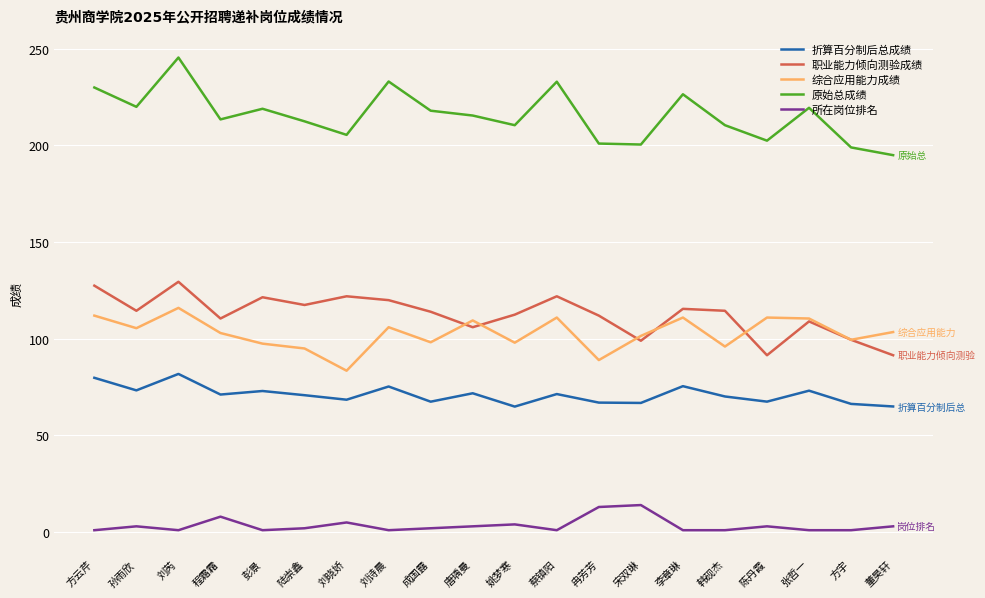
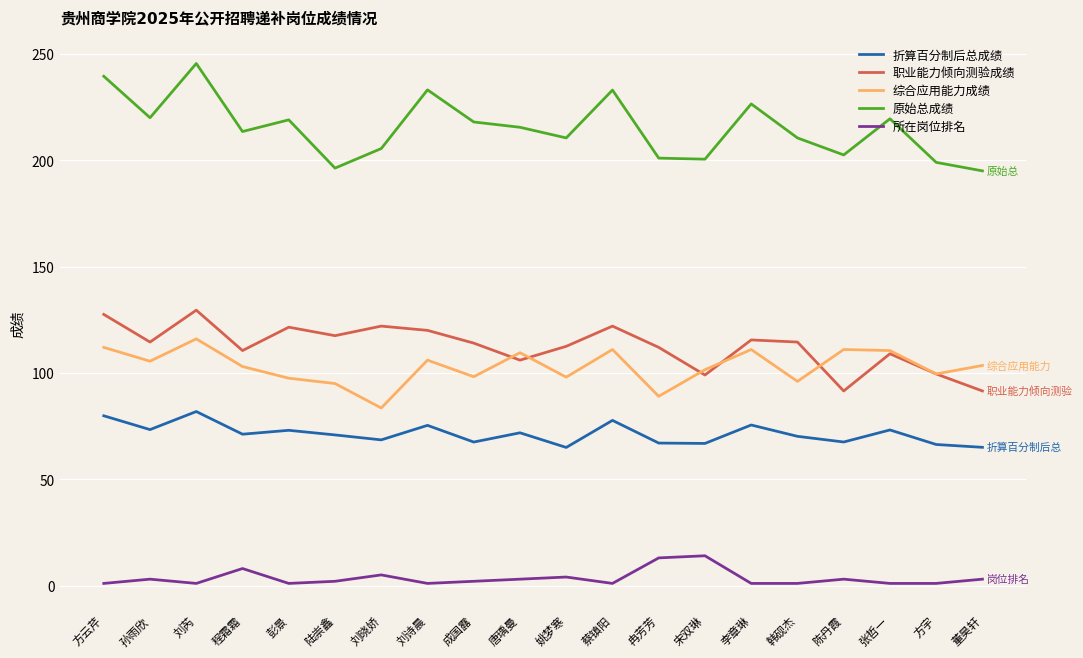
  {
    "折算百分制后总成绩": {
      "方云芹": 80,
      "孙雨欣": 73,
      "刘芮": 82,
      "程霜霜": 71,
      "彭景": 73,
      "陆崇鑫": 71,
      "刘晓娇": 69,
      "刘诗晨": 75,
      "成国露": 67,
      "唐瑀曼": 72,
      "姚梦寒": 65,
-     "蔡镇阳": 71,
+     "蔡镇阳": 78,
      "冉芳芳": 67,
      "宋双琳": 67,
      "李章琳": 76,
      "韩砚杰": 70,
      "陈丹霞": 68,
      "张哲一": 73,
      "方宇": 66,
      "董昊轩": 65
    },
    "职业能力倾向测验成绩": {
      "方云芹": 128,
      "孙雨欣": 115,
      "刘芮": 130,
      "程霜霜": 111,
      "彭景": 122,
      "陆崇鑫": 118,
      "刘晓娇": 122,
      "刘诗晨": 120,
      "成国露": 114,
      "唐瑀曼": 106,
      "姚梦寒": 113,
      "蔡镇阳": 122,
      "冉芳芳": 112,
      "宋双琳": 99,
      "李章琳": 116,
      "韩砚杰": 115,
      "陈丹霞": 92,
      "张哲一": 109,
      "董昊轩": 92
    },
    "综合应用能力成绩": {
      "方云芹": 112,
      "孙雨欣": 106,
      "刘芮": 116,
      "程霜霜": 103,
      "彭景": 98,
      "陆崇鑫": 95,
      "刘晓娇": 84,
      "刘诗晨": 106,
      "成国露": 98,
      "唐瑀曼": 110,
      "姚梦寒": 98,
      "蔡镇阳": 111,
      "冉芳芳": 89,
      "宋双琳": 102,
      "李章琳": 111,
      "韩砚杰": 96,
      "陈丹霞": 111,
      "张哲一": 111,
      "董昊轩": 104
    },
    "原始总成绩": {
-     "方云芹": 230,
+     "方云芹": 240,
      "孙雨欣": 220,
      "刘芮": 246,
      "程霜霜": 214,
      "彭景": 219,
-     "陆崇鑫": 213,
+     "陆崇鑫": 196,
      "刘晓娇": 206,
      "刘诗晨": 233,
      "成国露": 218,
      "唐瑀曼": 216,
      "姚梦寒": 211,
      "蔡镇阳": 233,
      "冉芳芳": 201,
      "宋双琳": 201,
      "李章琳": 227,
      "韩砚杰": 211,
      "陈丹霞": 203,
      "张哲一": 220,
      "方宇": 199,
      "董昊轩": 195
    },
    "所在岗位排名": {
      "方云芹": 1,
      "孙雨欣": 3,
      "刘芮": 1,
      "程霜霜": 8,
      "彭景": 1,
      "陆崇鑫": 2,
      "刘晓娇": 5,
      "刘诗晨": 1,
      "成国露": 2,
      "唐瑀曼": 3,
      "姚梦寒": 4,
      "蔡镇阳": 1,
      "冉芳芳": 13,
      "宋双琳": 14,
      "李章琳": 1,
      "韩砚杰": 1,
      "陈丹霞": 3,
      "张哲一": 1,
      "方宇": 1,
      "董昊轩": 3
    }
  }
